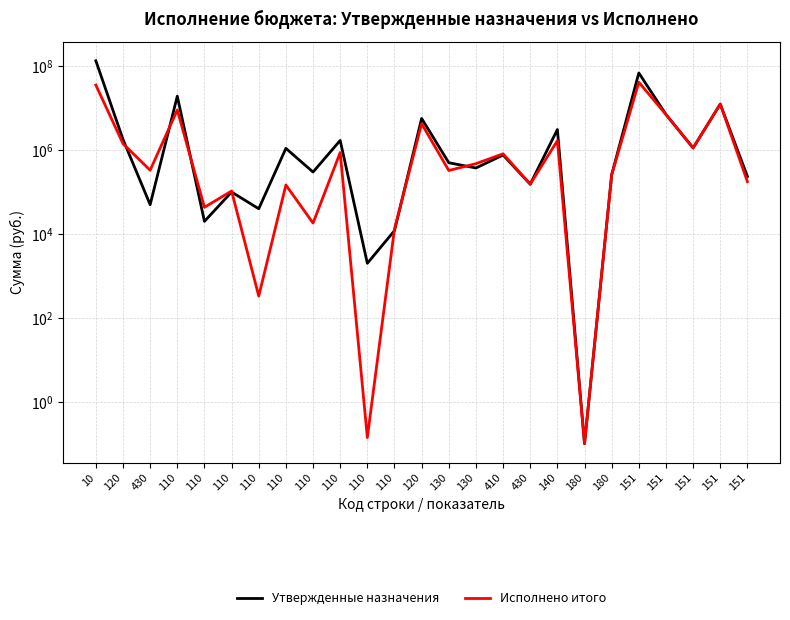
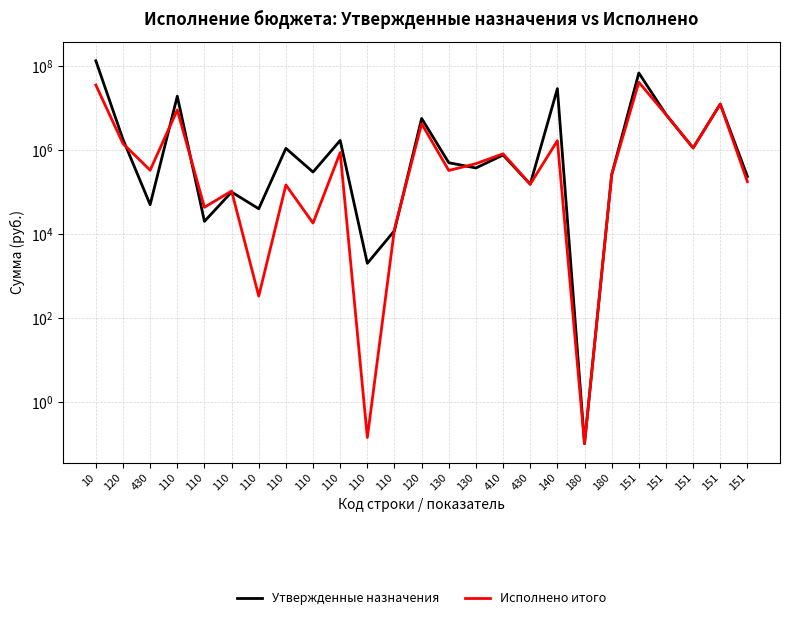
  {
    "Утвержденные назначения": {
      "10": 130000000,
-     "140": 3000000
+     "140": 30000000
    },
    "Исполнено итого": {
      "10": 40000000,
      "140": 1700000
    }
  }
